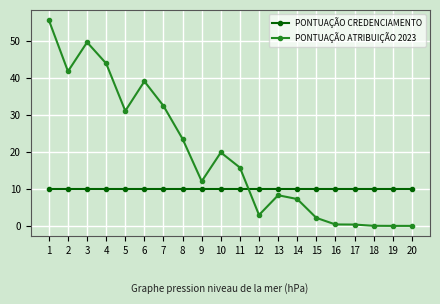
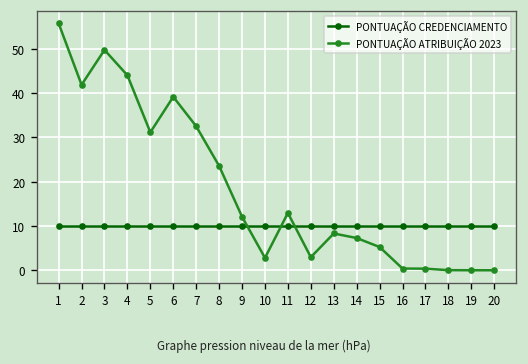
  {
    "PONTUAÇÃO CREDENCIAMENTO": {
      "1": 10,
      "2": 10,
      "3": 10,
      "4": 10,
      "5": 10,
      "6": 10,
      "7": 10,
      "8": 10,
      "9": 10,
      "10": 10,
      "11": 10,
      "12": 10,
      "13": 10,
      "14": 10,
      "15": 10,
      "16": 10,
      "17": 10,
      "18": 10,
      "19": 10,
      "20": 10
    },
    "PONTUAÇÃO ATRIBUIÇÃO 2023": {
      "1": 56,
      "2": 42,
      "3": 50,
      "4": 44,
      "5": 31,
      "6": 39,
      "7": 32,
      "8": 24,
      "9": 12,
-     "10": 20,
-     "11": 16,
+     "10": 3,
+     "11": 13,
      "12": 3,
      "13": 8,
      "14": 7,
-     "15": 2,
+     "15": 5,
      "16": 0,
      "17": 0,
      "18": 0,
      "19": 0,
      "20": 0
    }
  }
